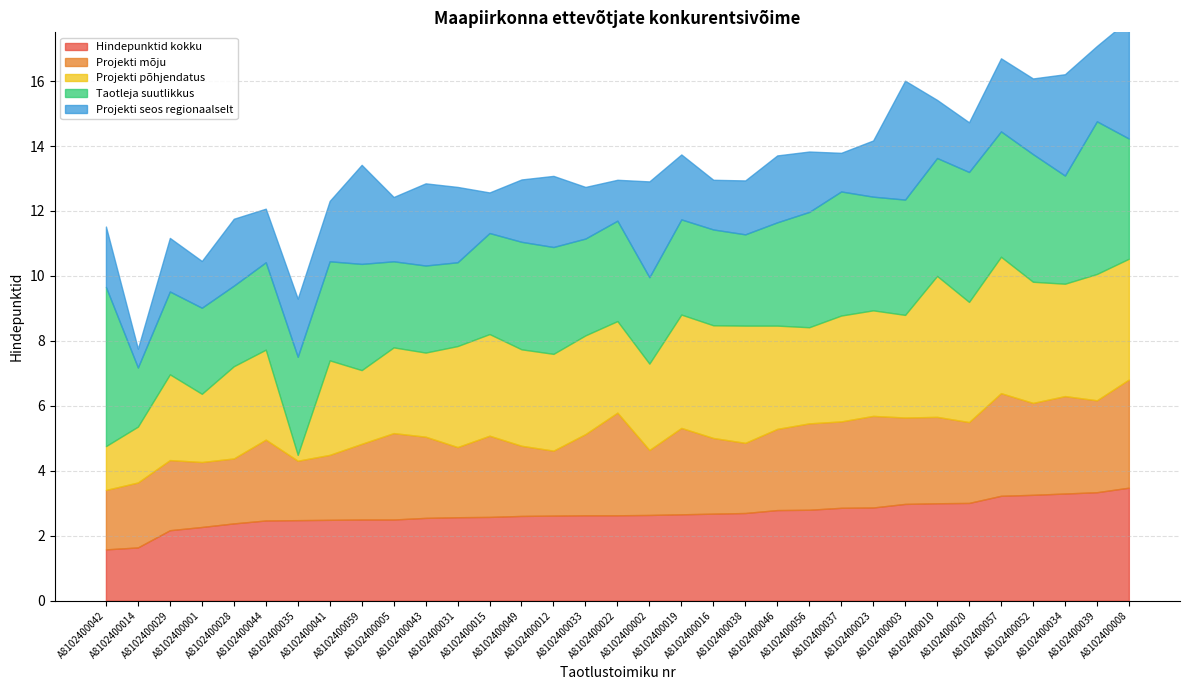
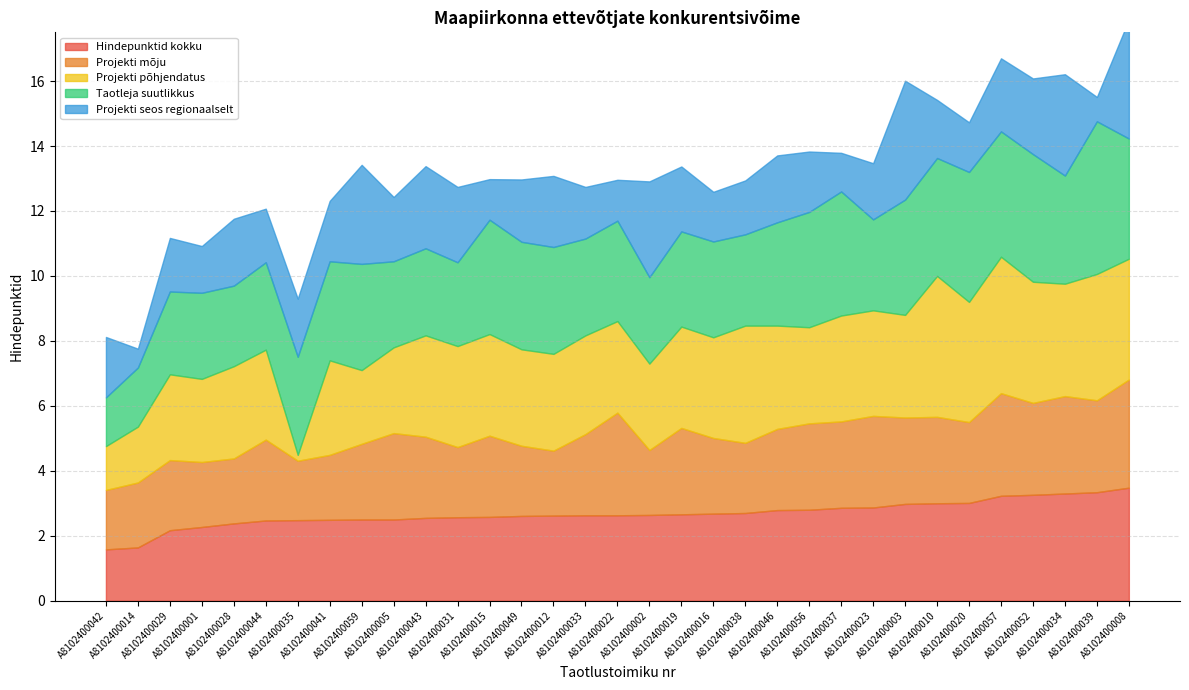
  {
    "Projekti põhjendatus": {
      "A8102400042": 1.3,
      "A8102400014": 1.7,
      "A8102400029": 2.6,
-     "A8102400001": 2.1,
+     "A8102400001": 2.6,
      "A8102400028": 2.8,
      "A8102400044": 2.8,
      "A8102400035": 0.2,
      "A8102400041": 2.9,
      "A8102400059": 2.3,
      "A8102400005": 2.6,
-     "A8102400043": 2.6,
+     "A8102400043": 3.1,
      "A8102400031": 3.1,
      "A8102400015": 3.1,
      "A8102400049": 3.0,
      "A8102400012": 3.0,
      "A8102400033": 3.0,
      "A8102400022": 2.8,
      "A8102400002": 2.7,
-     "A8102400019": 3.5,
-     "A8102400016": 3.5,
+     "A8102400019": 3.1,
+     "A8102400016": 3.1,
      "A8102400038": 3.6,
      "A8102400046": 3.2,
      "A8102400056": 3.0,
      "A8102400037": 3.3,
      "A8102400023": 3.3,
      "A8102400003": 3.2,
      "A8102400010": 4.3,
      "A8102400020": 3.7,
      "A8102400057": 4.2,
      "A8102400052": 3.7,
      "A8102400034": 3.5,
      "A8102400039": 3.9,
      "A8102400008": 3.7
    },
    "Taotleja suutlikkus": {
-     "A8102400042": 4.9,
+     "A8102400042": 1.5,
      "A8102400014": 1.8,
      "A8102400029": 2.5,
      "A8102400001": 2.7,
      "A8102400028": 2.5,
      "A8102400044": 2.7,
      "A8102400035": 3.0,
      "A8102400041": 3.0,
      "A8102400059": 3.3,
      "A8102400005": 2.7,
      "A8102400043": 2.7,
      "A8102400031": 2.6,
-     "A8102400015": 3.1,
+     "A8102400015": 3.5,
      "A8102400049": 3.3,
      "A8102400012": 3.3,
      "A8102400033": 3.0,
      "A8102400022": 3.1,
      "A8102400002": 2.7,
      "A8102400019": 2.9,
      "A8102400016": 2.9,
      "A8102400038": 2.8,
      "A8102400046": 3.2,
      "A8102400056": 3.5,
      "A8102400037": 3.8,
-     "A8102400023": 3.5,
+     "A8102400023": 2.8,
      "A8102400003": 3.6,
      "A8102400010": 3.6,
      "A8102400020": 4.0,
      "A8102400057": 3.9,
      "A8102400052": 3.9,
      "A8102400034": 3.3,
      "A8102400039": 4.7,
      "A8102400008": 3.7
    },
    "Projekti seos regionaalselt": {
      "A8102400042": 1.9,
      "A8102400014": 0.6,
      "A8102400029": 1.7,
      "A8102400001": 1.4,
      "A8102400028": 2.1,
      "A8102400044": 1.7,
      "A8102400035": 1.8,
      "A8102400041": 1.9,
      "A8102400059": 3.0,
      "A8102400005": 2.0,
      "A8102400043": 2.5,
      "A8102400031": 2.3,
      "A8102400015": 1.3,
      "A8102400049": 1.9,
      "A8102400012": 2.2,
      "A8102400033": 1.6,
      "A8102400022": 1.3,
      "A8102400002": 2.9,
      "A8102400019": 2.0,
      "A8102400016": 1.5,
      "A8102400038": 1.7,
      "A8102400046": 2.1,
      "A8102400056": 1.9,
      "A8102400037": 1.2,
      "A8102400023": 1.7,
      "A8102400003": 3.7,
      "A8102400010": 1.8,
      "A8102400020": 1.5,
      "A8102400057": 2.3,
      "A8102400052": 2.3,
      "A8102400034": 3.1,
-     "A8102400039": 2.3
+     "A8102400039": 0.8
    }
  }
